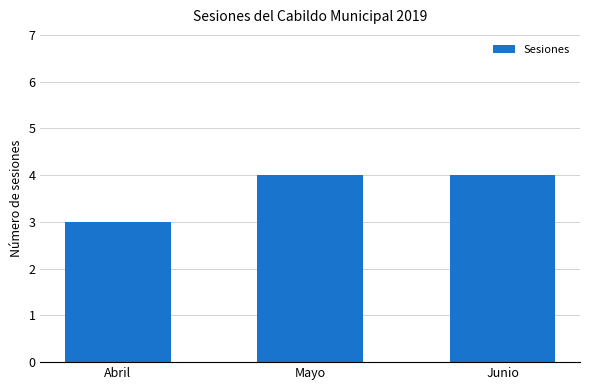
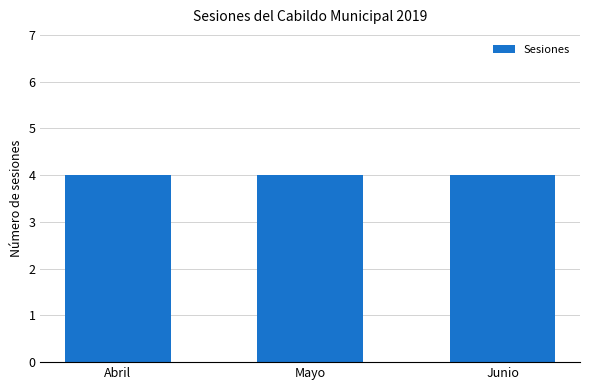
  {
-   "Abril": 3,
+   "Abril": 4,
    "Mayo": 4,
    "Junio": 4
  }
